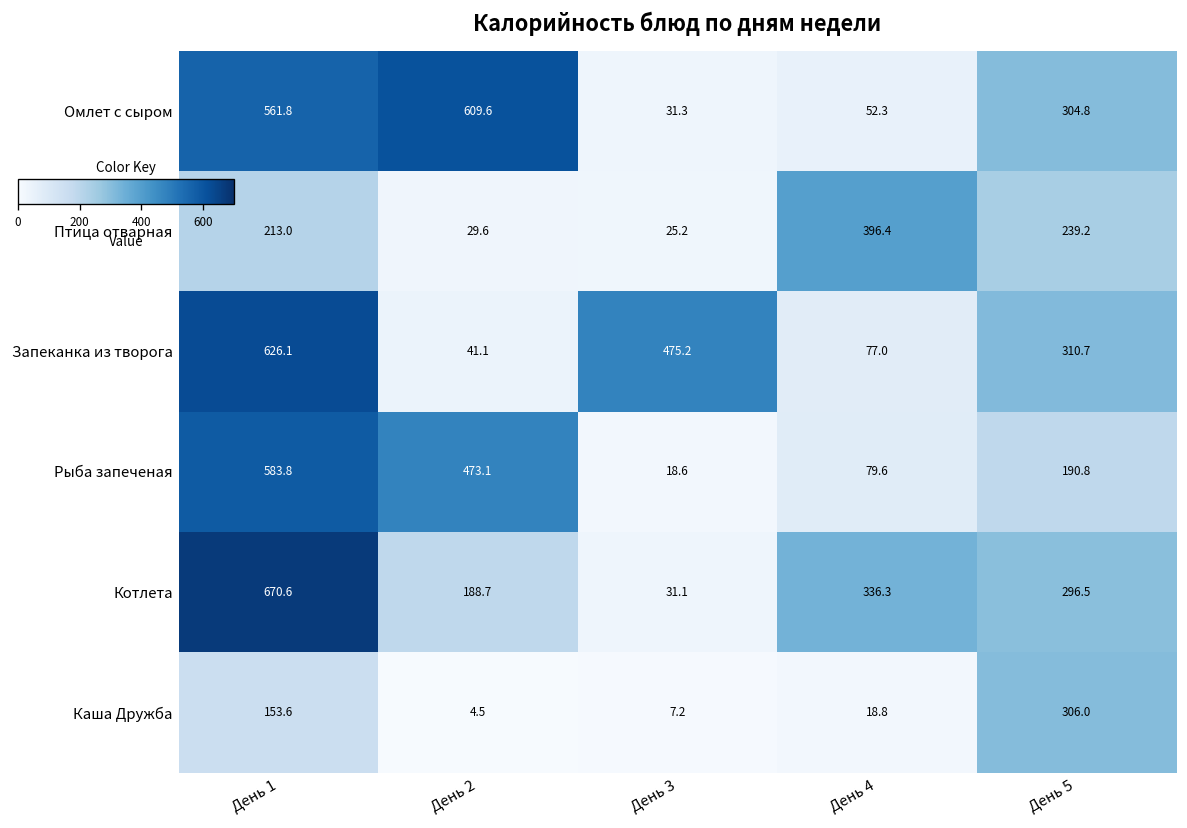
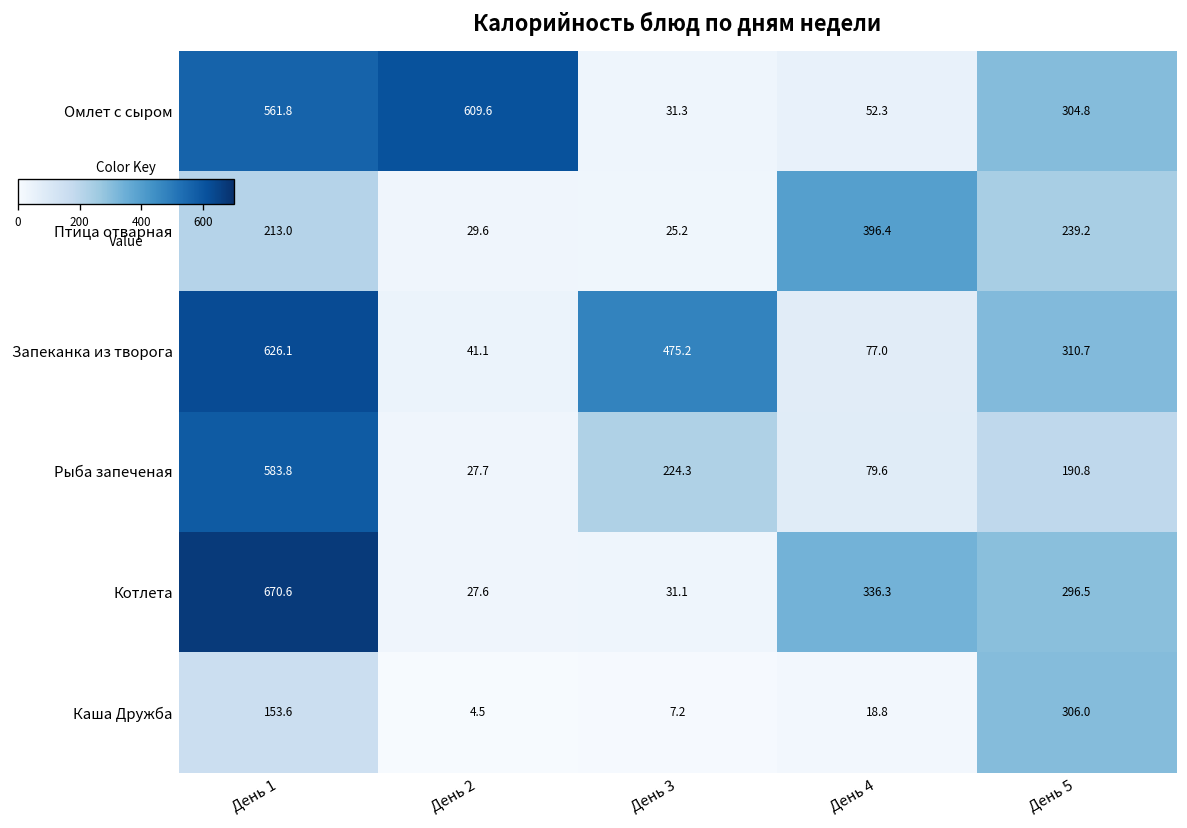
  {
    "Омлет с сыром": {
      "День 1": 561.8,
      "День 2": 609.6,
      "День 3": 31.3,
      "День 4": 52.3,
      "День 5": 304.8
    },
    "Птица отварная": {
      "День 1": 213.0,
      "День 2": 29.6,
      "День 3": 25.2,
      "День 4": 396.4,
      "День 5": 239.2
    },
    "Запеканка из творога": {
      "День 1": 626.1,
      "День 2": 41.1,
      "День 3": 475.2,
      "День 4": 77.0,
      "День 5": 310.7
    },
    "Рыба запеченая": {
      "День 1": 583.8,
-     "День 2": 473.1,
-     "День 3": 18.6,
+     "День 2": 27.7,
+     "День 3": 224.3,
      "День 4": 79.6,
      "День 5": 190.8
    },
    "Котлета": {
      "День 1": 670.6,
-     "День 2": 188.7,
+     "День 2": 27.6,
      "День 3": 31.1,
      "День 4": 336.3,
      "День 5": 296.5
    },
    "Каша Дружба": {
      "День 1": 153.6,
      "День 2": 4.5,
      "День 3": 7.2,
      "День 4": 18.8,
      "День 5": 306.0
    }
  }
